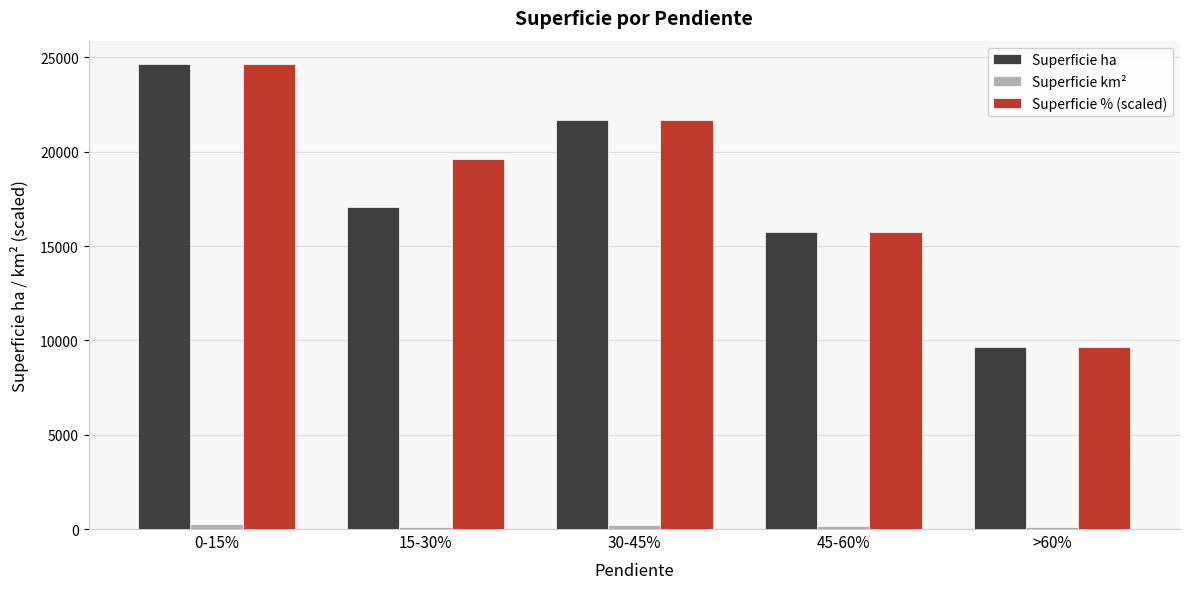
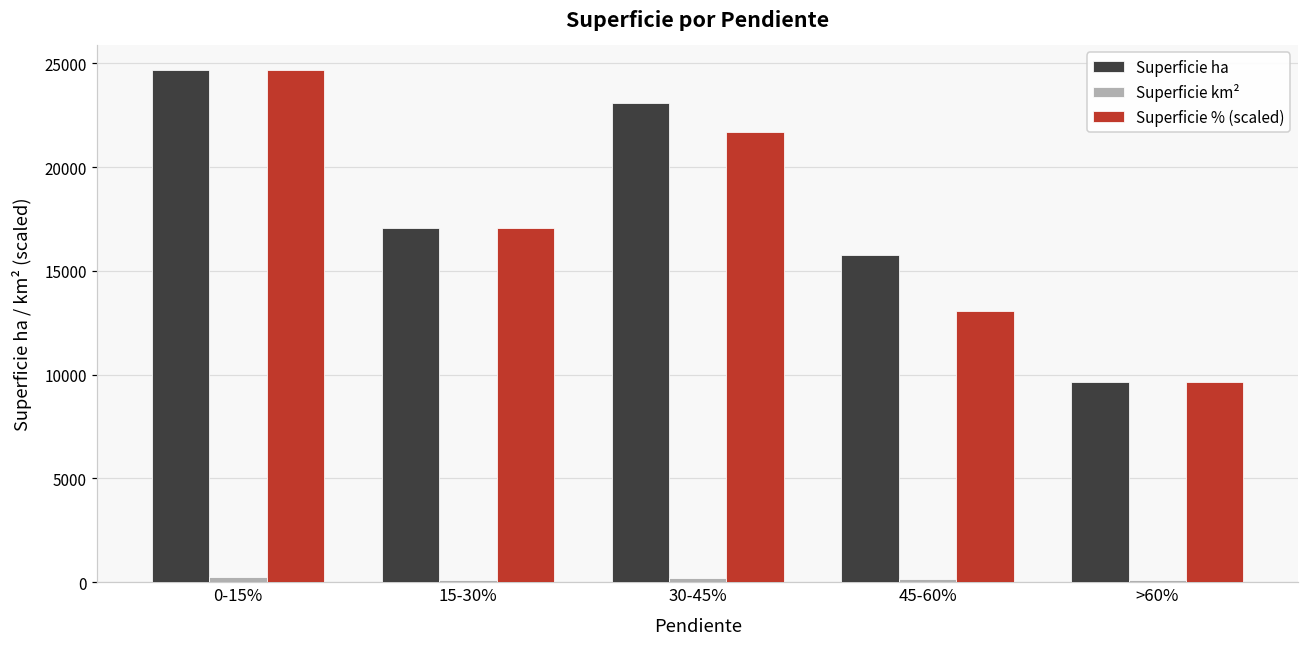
  {
    "Superficie ha": {
      "0-15%": 24700,
      "15-30%": 17100,
-     "30-45%": 21700,
+     "30-45%": 23100,
      "45-60%": 15700,
      ">60%": 9600
    },
    "Superficie km²": {
      "0-15%": 200,
      "30-45%": 200,
      "45-60%": 100
    },
    "Superficie % (scaled)": {
      "0-15%": 24700,
-     "15-30%": 19600,
+     "15-30%": 17100,
      "30-45%": 21700,
-     "45-60%": 15700,
+     "45-60%": 13100,
      ">60%": 9600
    }
  }
